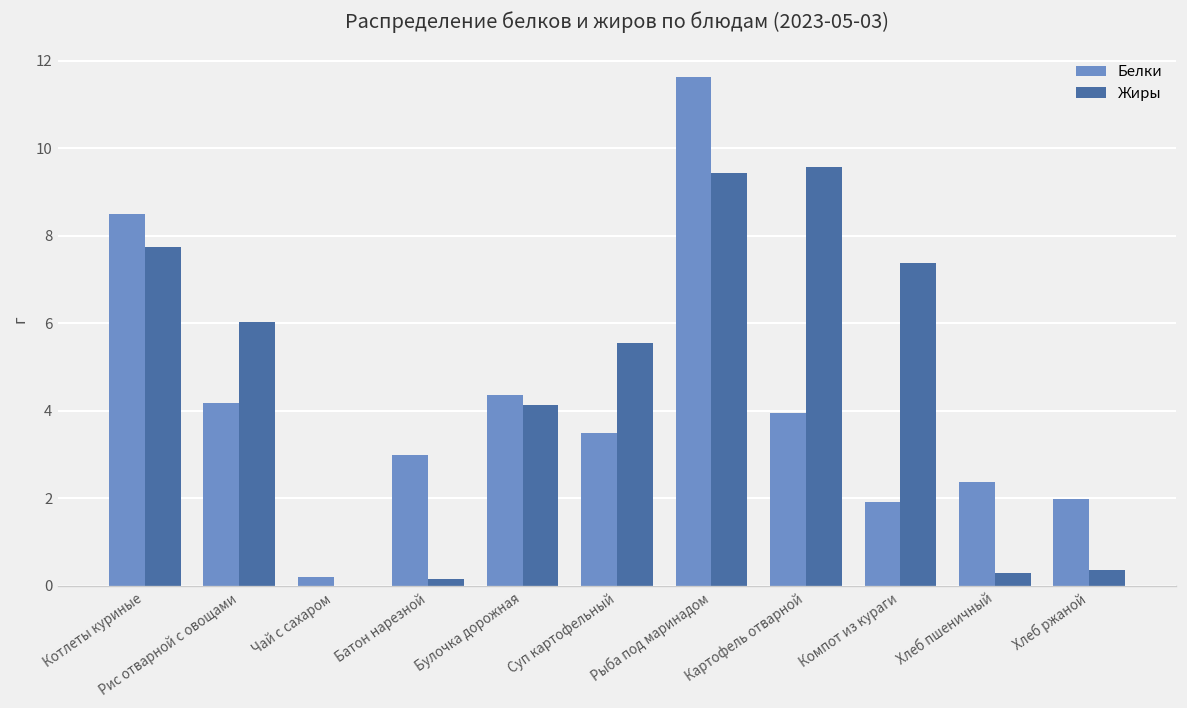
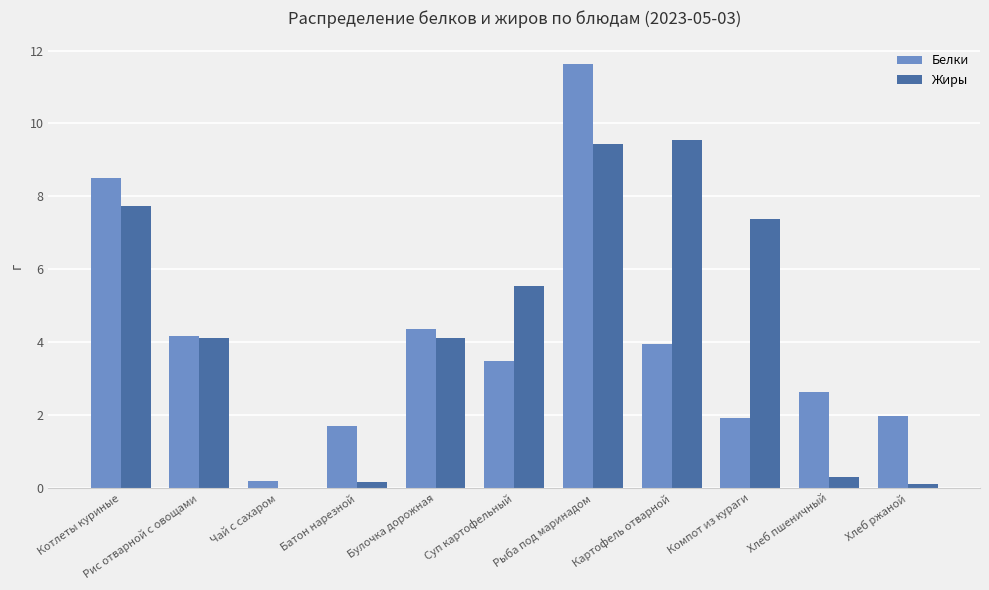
  {
    "Белки": {
      "Котлеты куриные": 8.5,
      "Рис отварной с овощами": 4.2,
      "Чай с сахаром": 0.2,
-     "Батон нарезной": 3.0,
+     "Батон нарезной": 1.7,
      "Булочка дорожная": 4.4,
      "Суп картофельный": 3.5,
      "Рыба под маринадом": 11.6,
      "Картофель отварной": 4.0,
      "Компот из кураги": 1.9,
-     "Хлеб пшеничный": 2.4,
+     "Хлеб пшеничный": 2.6,
      "Хлеб ржаной": 2.0
    },
    "Жиры": {
      "Котлеты куриные": 7.8,
-     "Рис отварной с овощами": 6.0,
+     "Рис отварной с овощами": 4.1,
      "Чай с сахаром": 0.0,
      "Батон нарезной": 0.2,
      "Булочка дорожная": 4.1,
      "Суп картофельный": 5.5,
      "Рыба под маринадом": 9.4,
      "Картофель отварной": 9.6,
      "Компот из кураги": 7.4,
      "Хлеб пшеничный": 0.3,
-     "Хлеб ржаной": 0.4
+     "Хлеб ржаной": 0.1
    }
  }
